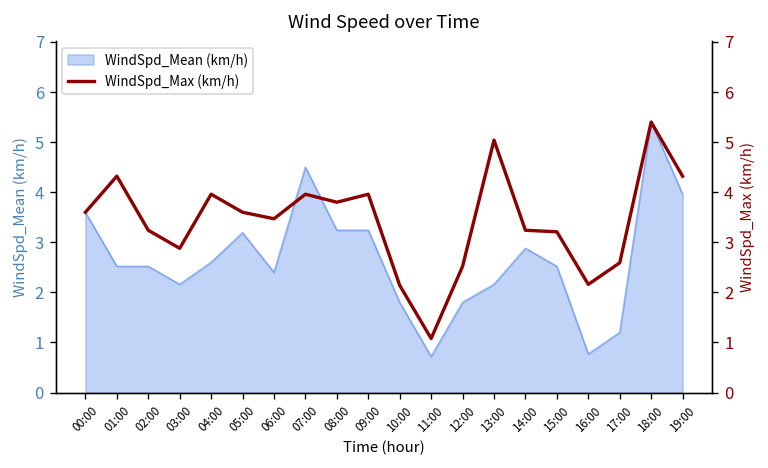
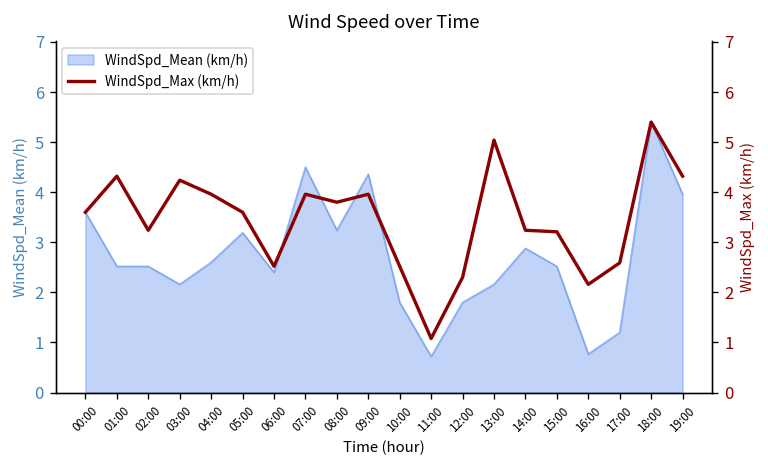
  {
    "WindSpd_Mean (km/h)": {
      "00:00": 3.6,
      "01:00": 2.5,
      "02:00": 2.5,
      "03:00": 2.2,
      "04:00": 2.6,
      "05:00": 3.2,
      "06:00": 2.4,
      "07:00": 4.5,
      "08:00": 3.2,
-     "09:00": 3.2,
+     "09:00": 4.4,
      "10:00": 1.8,
      "11:00": 0.7,
      "12:00": 1.8,
      "13:00": 2.2,
      "14:00": 2.9,
      "15:00": 2.5,
      "16:00": 0.8,
      "17:00": 1.2,
      "18:00": 5.4,
      "19:00": 4.0
    },
    "WindSpd_Max (km/h)": {
      "00:00": 3.6,
      "01:00": 4.3,
      "02:00": 3.2,
-     "03:00": 2.9,
+     "03:00": 4.2,
      "04:00": 4.0,
      "05:00": 3.6,
-     "06:00": 3.5,
+     "06:00": 2.5,
      "07:00": 4.0,
      "08:00": 3.8,
      "09:00": 4.0,
-     "10:00": 2.1,
+     "10:00": 2.5,
      "11:00": 1.1,
-     "12:00": 2.5,
+     "12:00": 2.3,
      "13:00": 5.0,
      "14:00": 3.2,
      "15:00": 3.2,
      "16:00": 2.2,
      "17:00": 2.6,
      "18:00": 5.4,
      "19:00": 4.3
    }
  }
